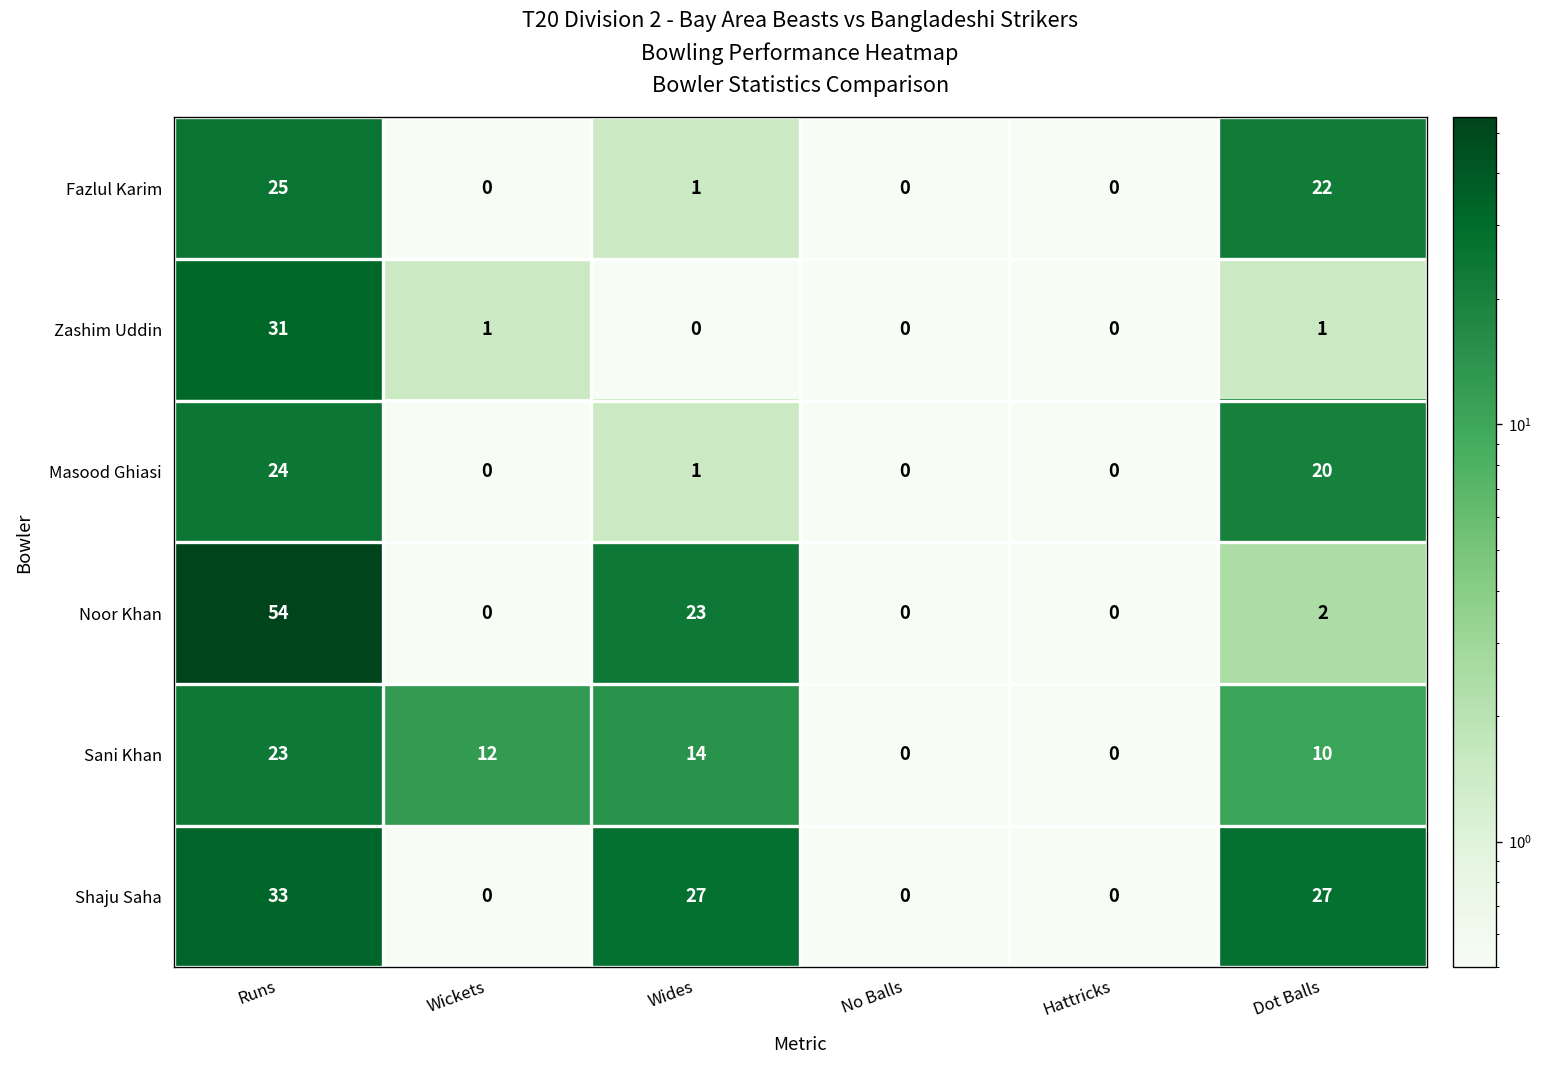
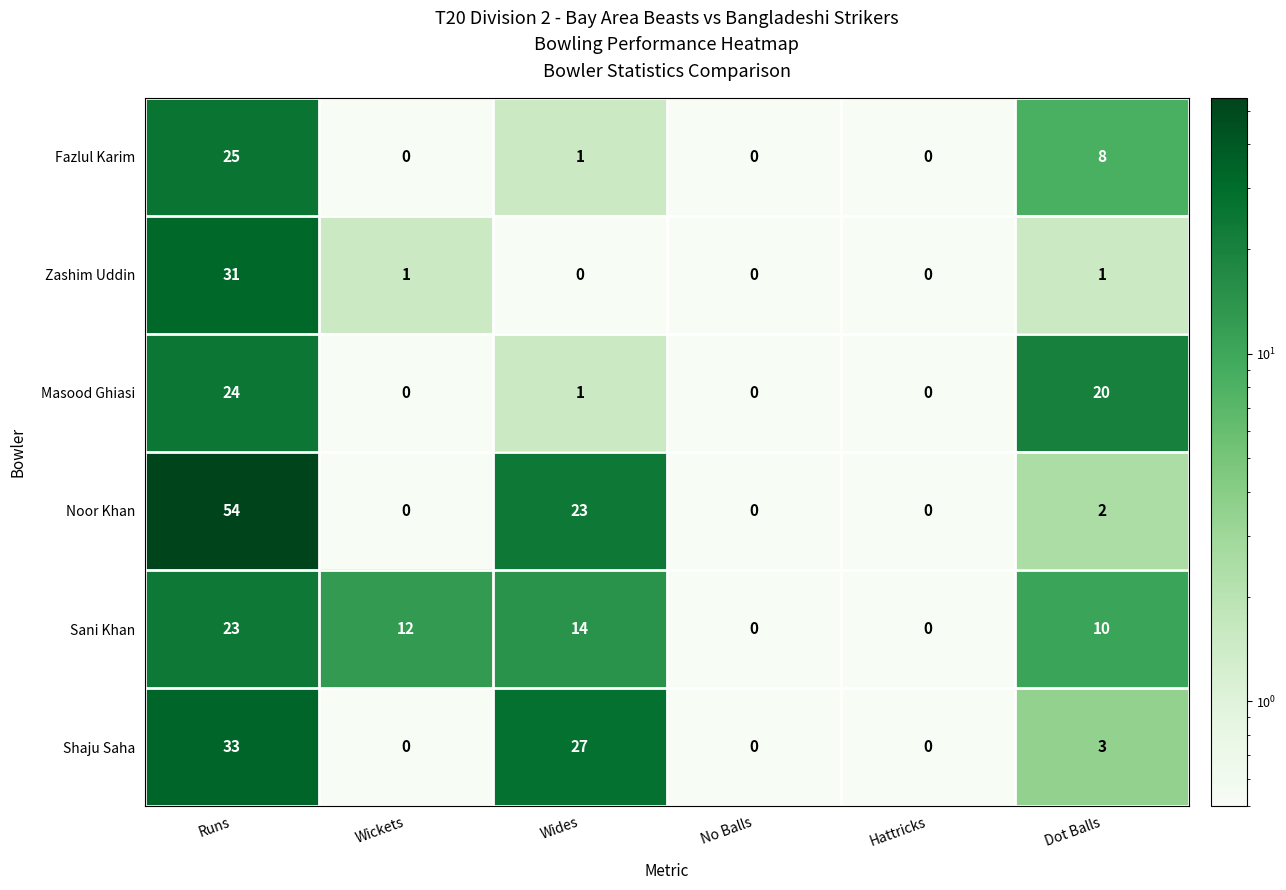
  {
    "Fazlul Karim": {
      "Runs": 25,
      "Wickets": 0,
      "Wides": 1,
      "No Balls": 0,
      "Hattricks": 0,
-     "Dot Balls": 22
+     "Dot Balls": 8
    },
    "Zashim Uddin": {
      "Runs": 31,
      "Wickets": 1,
      "Wides": 0,
      "No Balls": 0,
      "Hattricks": 0,
      "Dot Balls": 1
    },
    "Masood Ghiasi": {
      "Runs": 24,
      "Wickets": 0,
      "Wides": 1,
      "No Balls": 0,
      "Hattricks": 0,
      "Dot Balls": 20
    },
    "Noor Khan": {
      "Runs": 54,
      "Wickets": 0,
      "Wides": 23,
      "No Balls": 0,
      "Hattricks": 0,
      "Dot Balls": 2
    },
    "Sani Khan": {
      "Runs": 23,
      "Wickets": 12,
      "Wides": 14,
      "No Balls": 0,
      "Hattricks": 0,
      "Dot Balls": 10
    },
    "Shaju Saha": {
      "Runs": 33,
      "Wickets": 0,
      "Wides": 27,
      "No Balls": 0,
      "Hattricks": 0,
-     "Dot Balls": 27
+     "Dot Balls": 3
    }
  }
